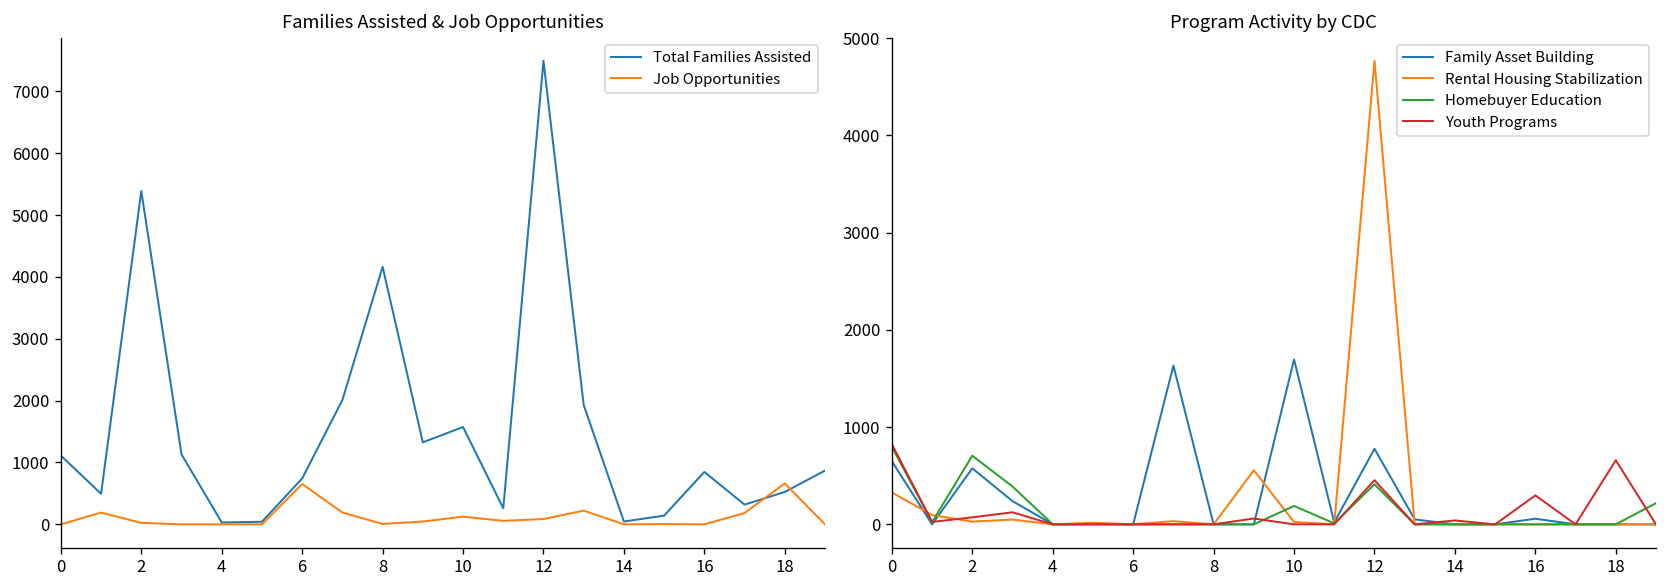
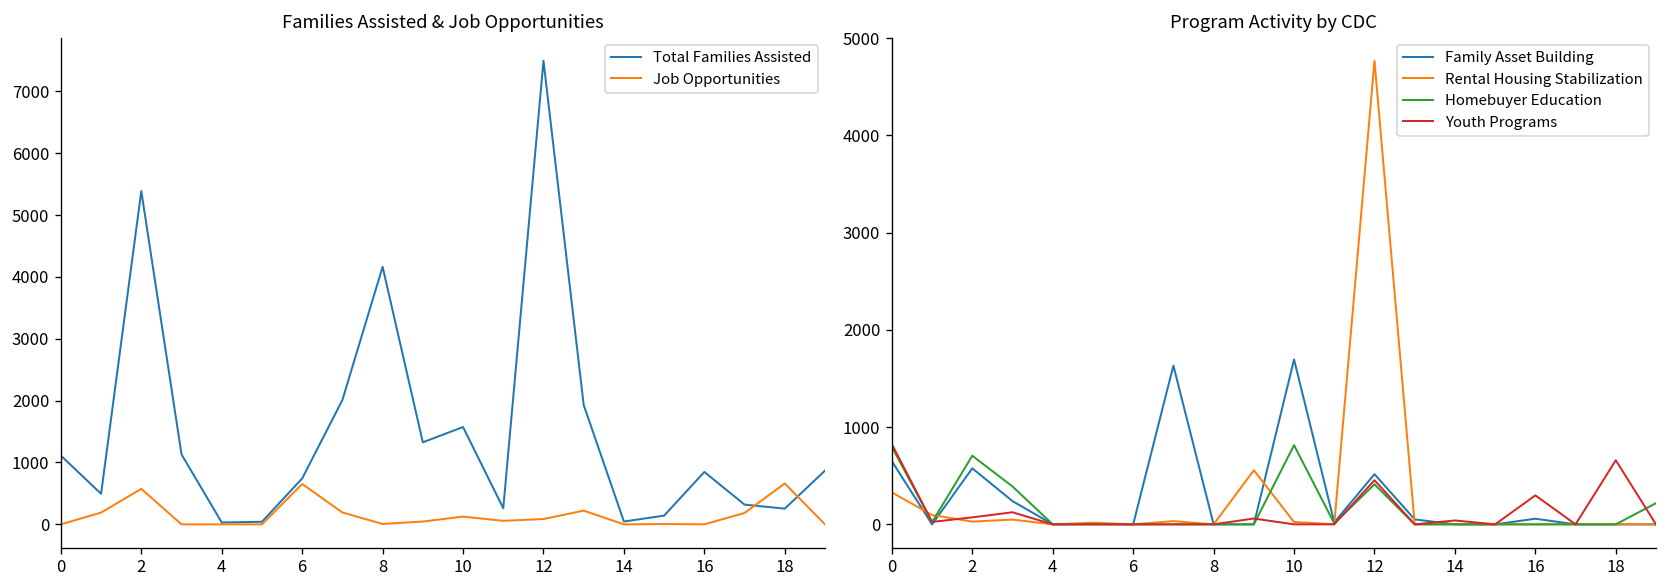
  {
    "Families Assisted & Job Opportunities": {
      "Total Families Assisted": {
        "0": 1100,
        "2": 5400,
        "6": 700,
        "8": 4200,
        "10": 1600,
        "12": 7500,
        "16": 800,
-       "18": 500
+       "18": 300
      },
      "Job Opportunities": {
        "0": 0,
-       "2": 0,
+       "2": 600,
        "6": 700,
        "8": 0,
        "10": 100,
        "12": 100,
        "16": 0,
        "18": 700
      }
    },
    "Program Activity by CDC": {
      "Family Asset Building": {
        "0": 600,
        "2": 600,
        "10": 1700,
-       "12": 800,
+       "12": 500,
        "16": 100
      },
      "Rental Housing Stabilization": {
        "0": 300,
        "2": 0,
        "12": 4800
      },
      "Homebuyer Education": {
        "2": 700,
-       "10": 200,
+       "10": 800,
        "12": 400
      },
      "Youth Programs": {
        "2": 100,
        "12": 500,
        "14": 0,
        "16": 300,
        "18": 700
      }
    }
  }
